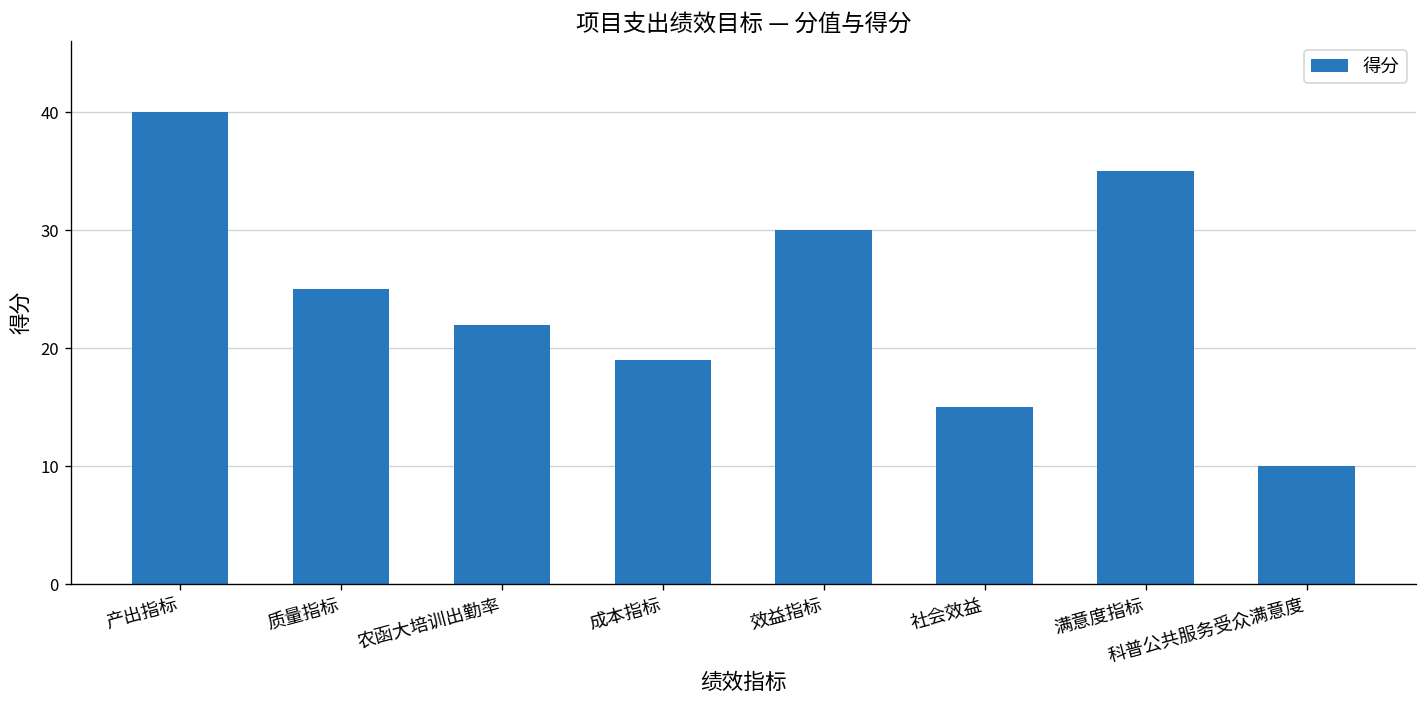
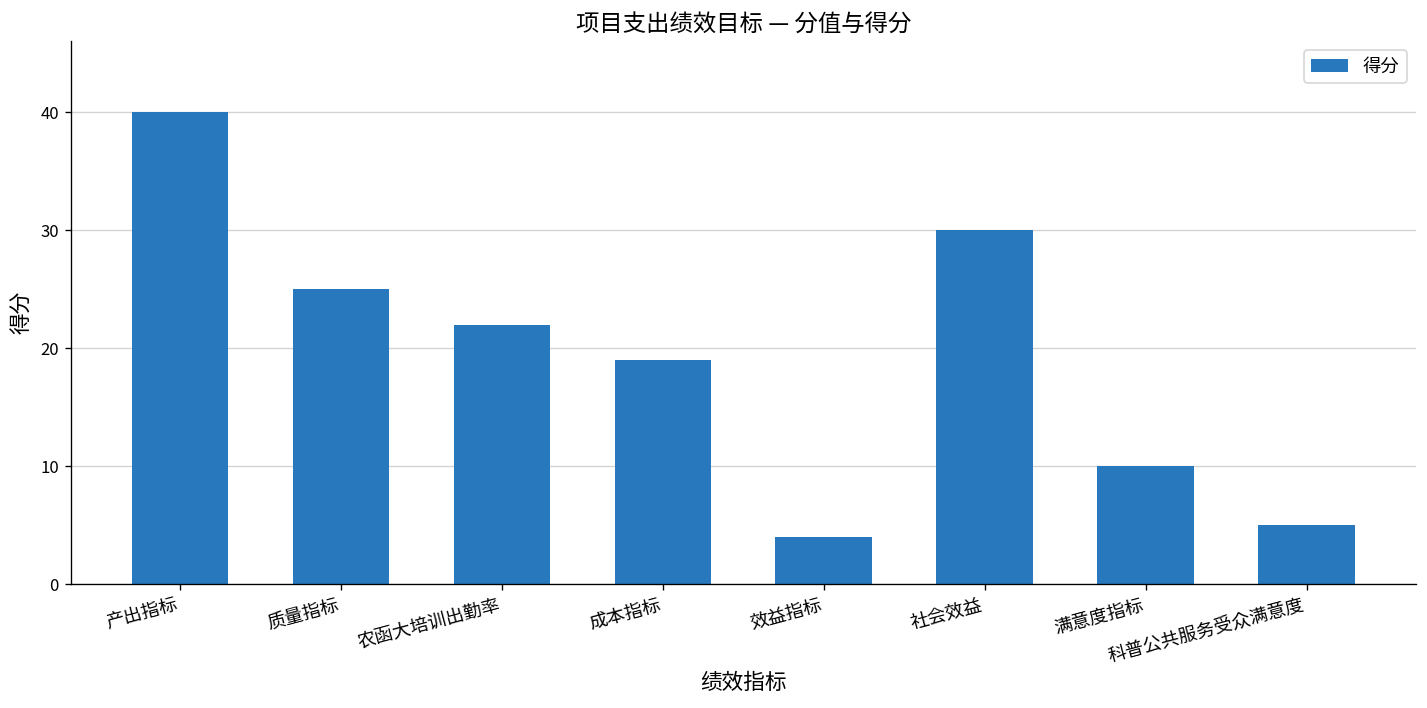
  {
    "产出指标": 40,
    "质量指标": 25,
    "农函大培训出勤率": 22,
    "成本指标": 19,
-   "效益指标": 30,
-   "社会效益": 15,
-   "满意度指标": 35,
-   "科普公共服务受众满意度": 10
+   "效益指标": 4,
+   "社会效益": 30,
+   "满意度指标": 10,
+   "科普公共服务受众满意度": 5
  }
